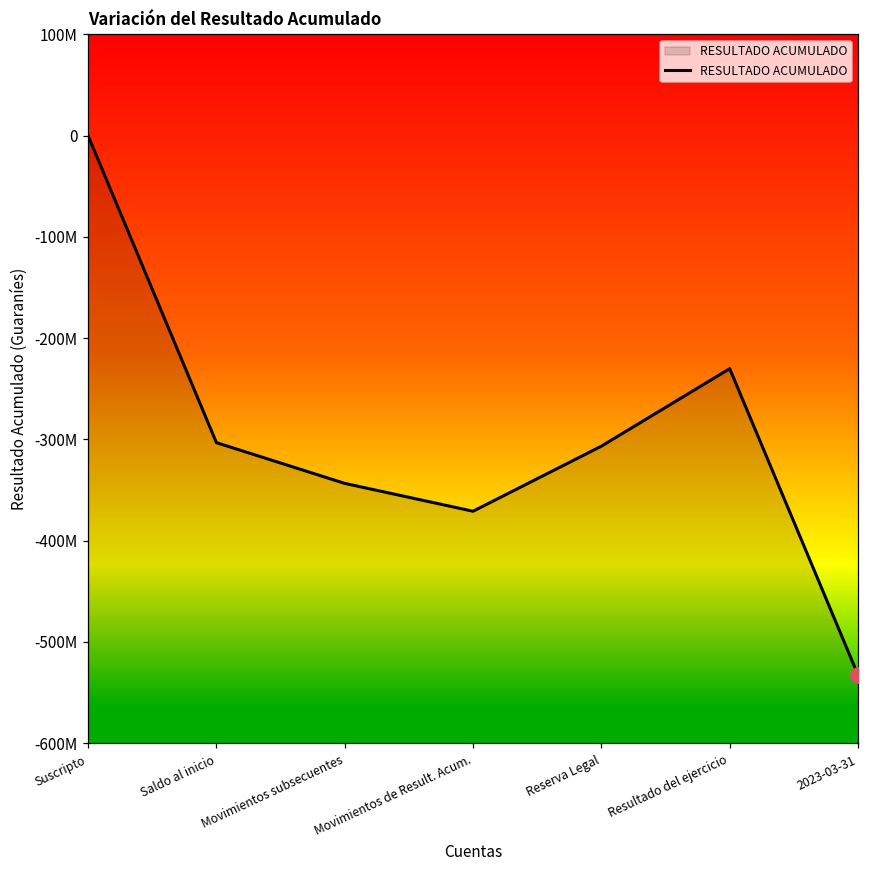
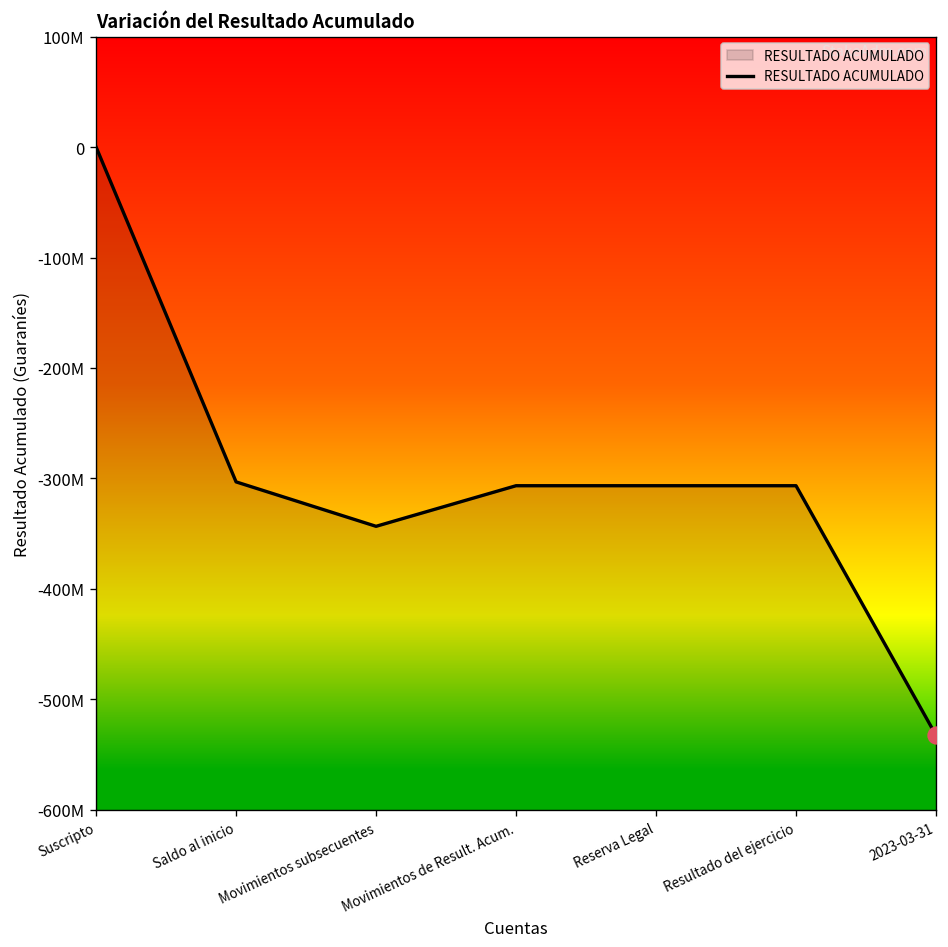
  {
    "RESULTADO ACUMULADO": {
      "Suscripto": 0,
      "Saldo al inicio": -300000000,
      "Movimientos subsecuentes": -340000000,
-     "Movimientos de Result. Acum.": -370000000,
+     "Movimientos de Result. Acum.": -310000000,
      "Reserva Legal": -310000000,
-     "Resultado del ejercicio": -230000000
+     "Resultado del ejercicio": -310000000
    }
  }
